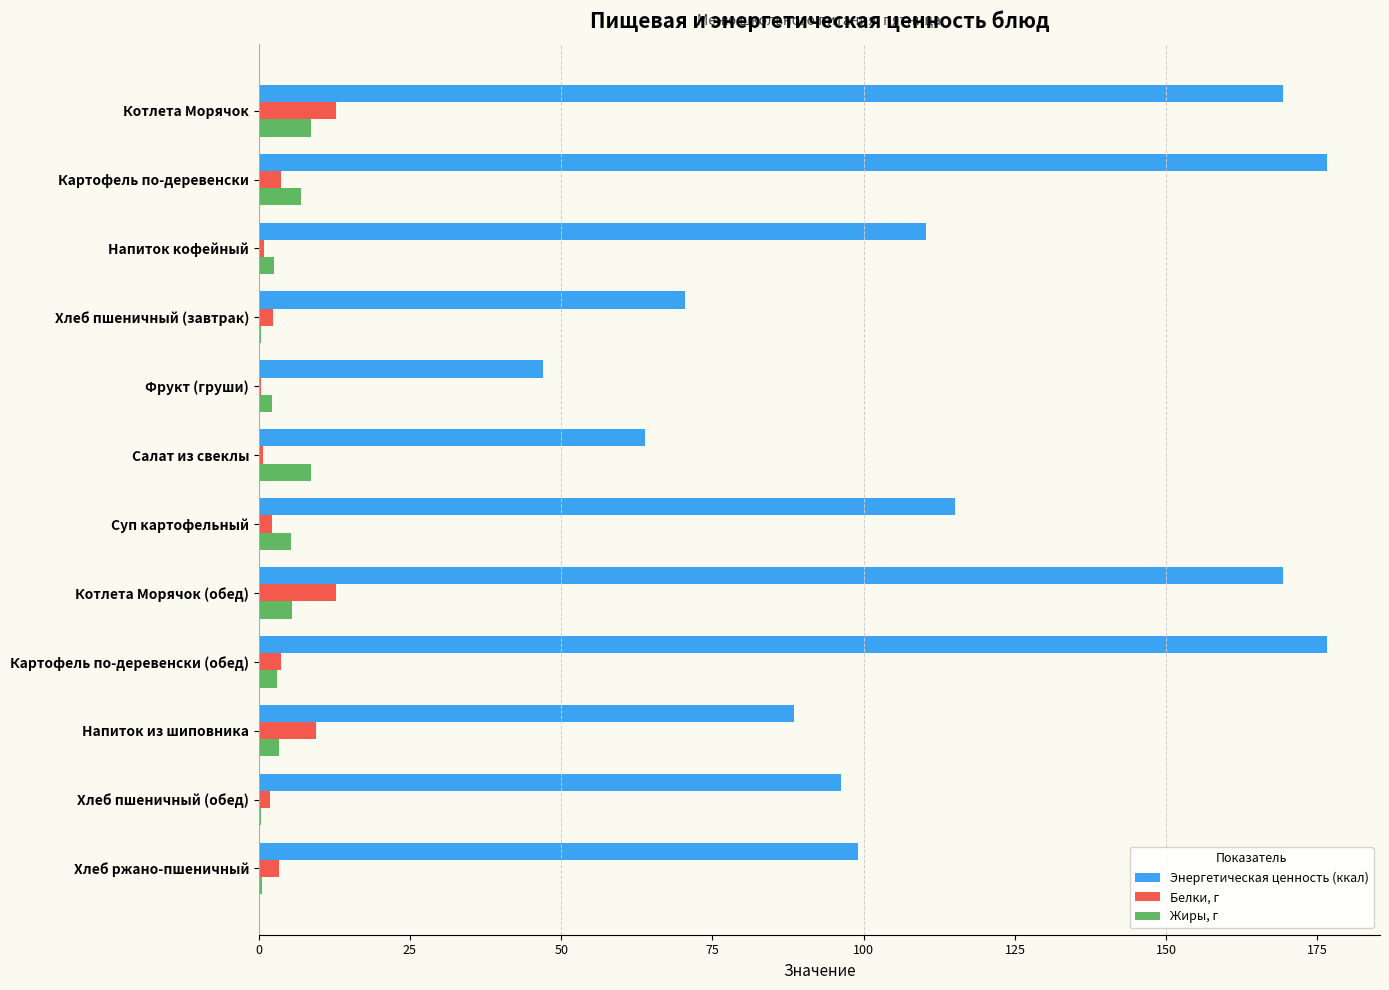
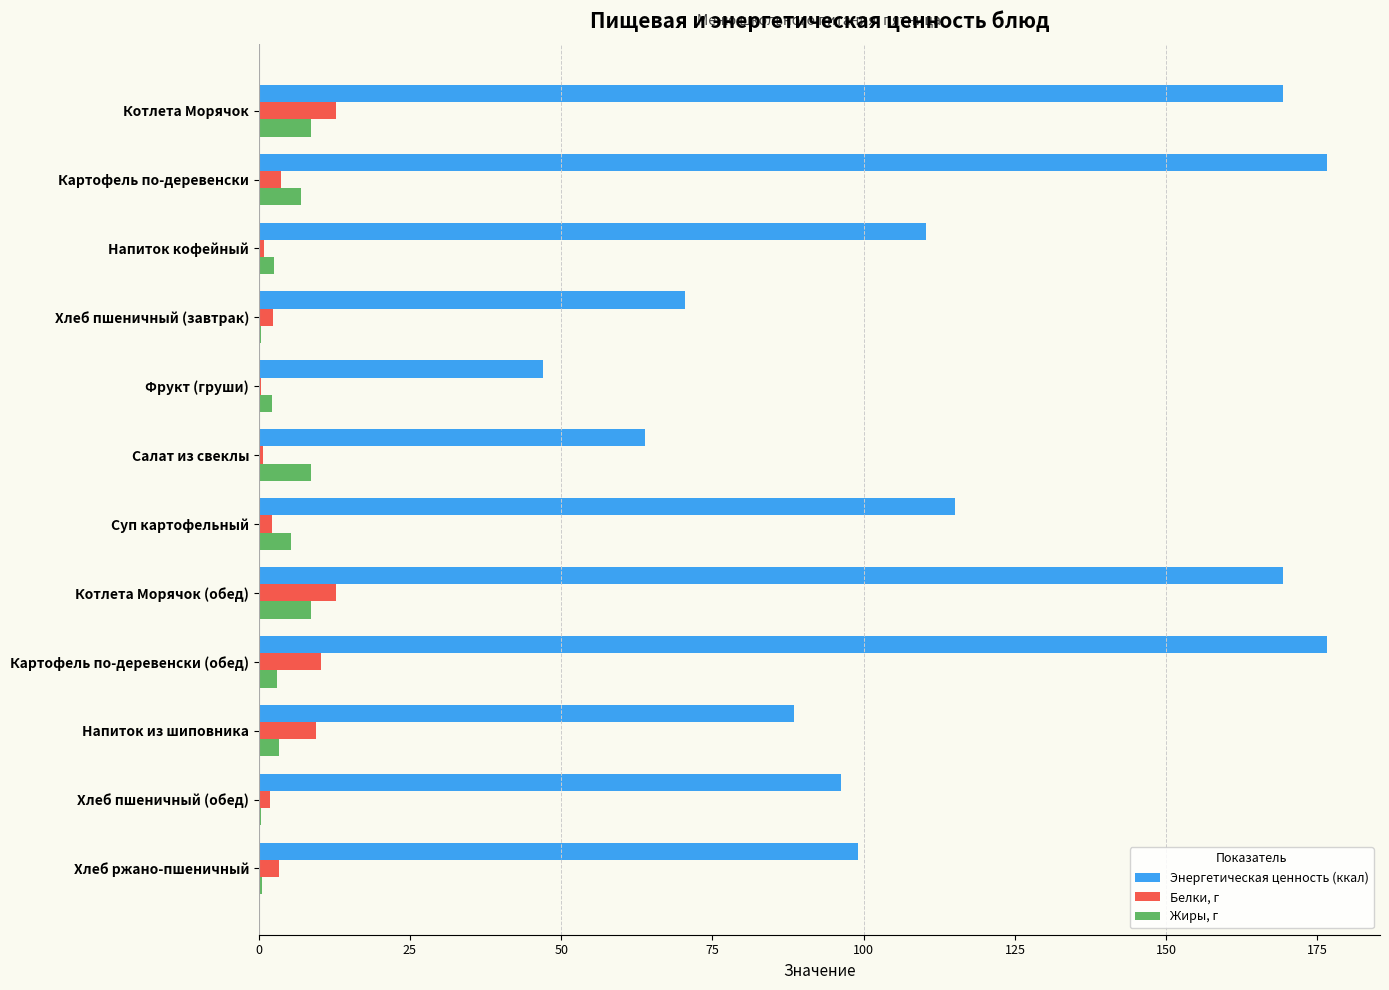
  {
    "Энергетическая ценность (ккал)": {
      "Котлета Морячок": 169,
      "Картофель по-деревенски": 177,
      "Напиток кофейный": 110,
      "Хлеб пшеничный (завтрак)": 71,
      "Фрукт (груши)": 47,
      "Салат из свеклы": 64,
      "Суп картофельный": 115,
      "Котлета Морячок (обед)": 169,
      "Картофель по-деревенски (обед)": 177,
      "Напиток из шиповника": 89,
      "Хлеб пшеничный (обед)": 96,
      "Хлеб ржано-пшеничный": 99
    },
    "Белки, г": {
      "Котлета Морячок": 13,
      "Картофель по-деревенски": 4,
      "Напиток кофейный": 1,
      "Хлеб пшеничный (завтрак)": 2,
      "Салат из свеклы": 1,
      "Суп картофельный": 2,
      "Котлета Морячок (обед)": 13,
-     "Картофель по-деревенски (обед)": 4,
+     "Картофель по-деревенски (обед)": 10,
      "Напиток из шиповника": 9,
      "Хлеб пшеничный (обед)": 2,
      "Хлеб ржано-пшеничный": 3
    },
    "Жиры, г": {
      "Котлета Морячок": 9,
      "Картофель по-деревенски": 7,
      "Напиток кофейный": 3,
      "Фрукт (груши)": 2,
      "Салат из свеклы": 9,
      "Суп картофельный": 5,
-     "Котлета Морячок (обед)": 5,
+     "Котлета Морячок (обед)": 9,
      "Картофель по-деревенски (обед)": 3,
      "Напиток из шиповника": 3,
      "Хлеб ржано-пшеничный": 1
    }
  }
